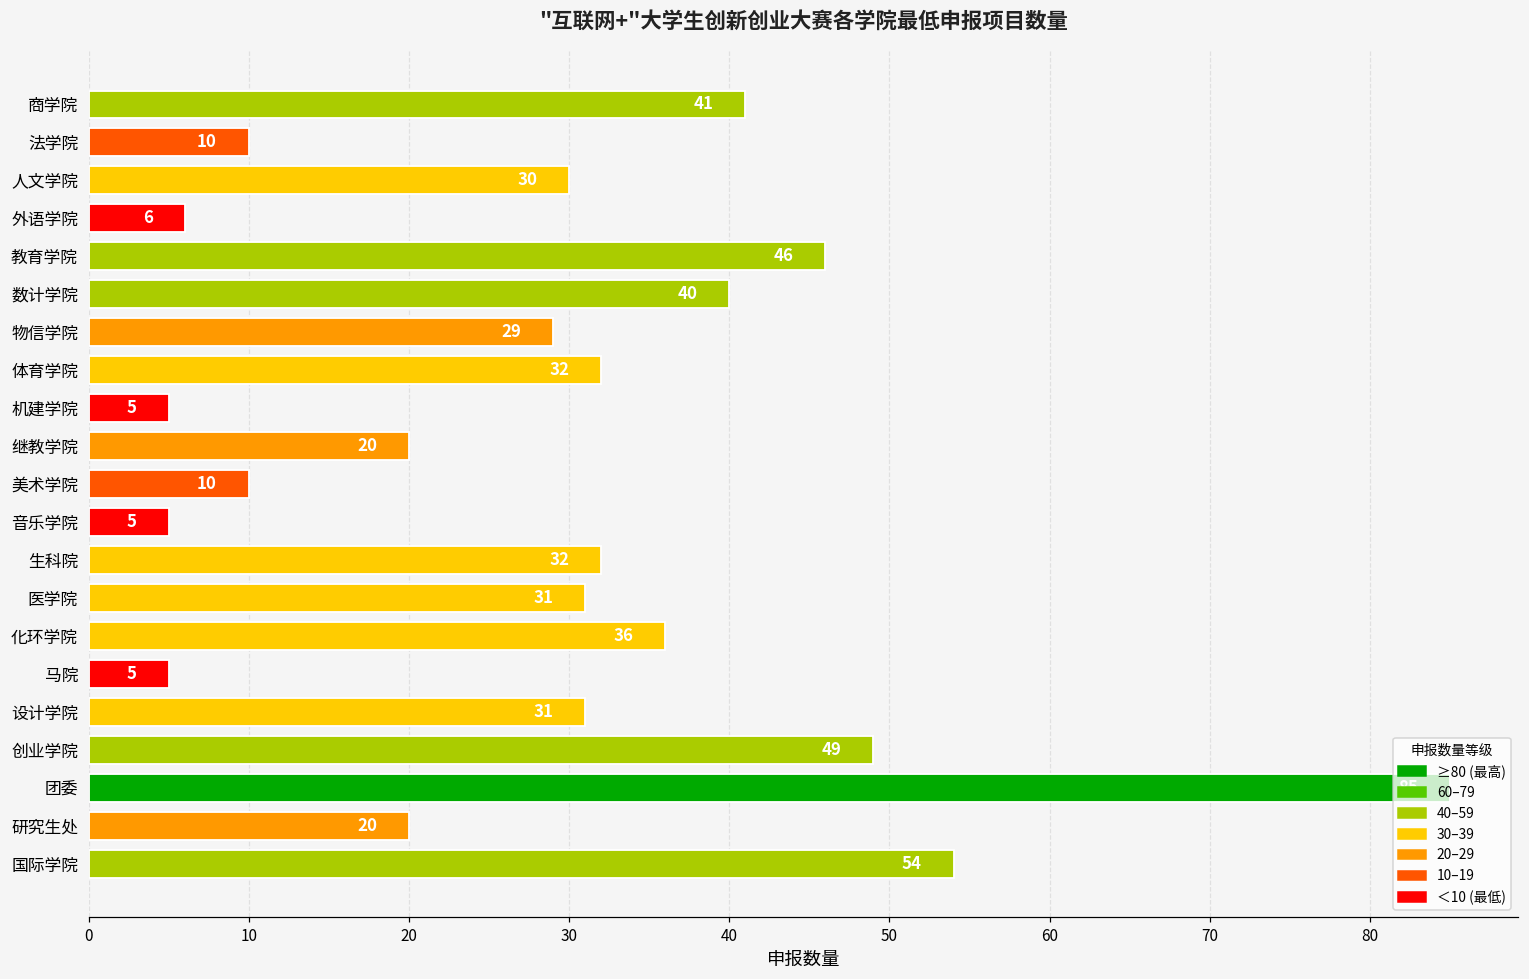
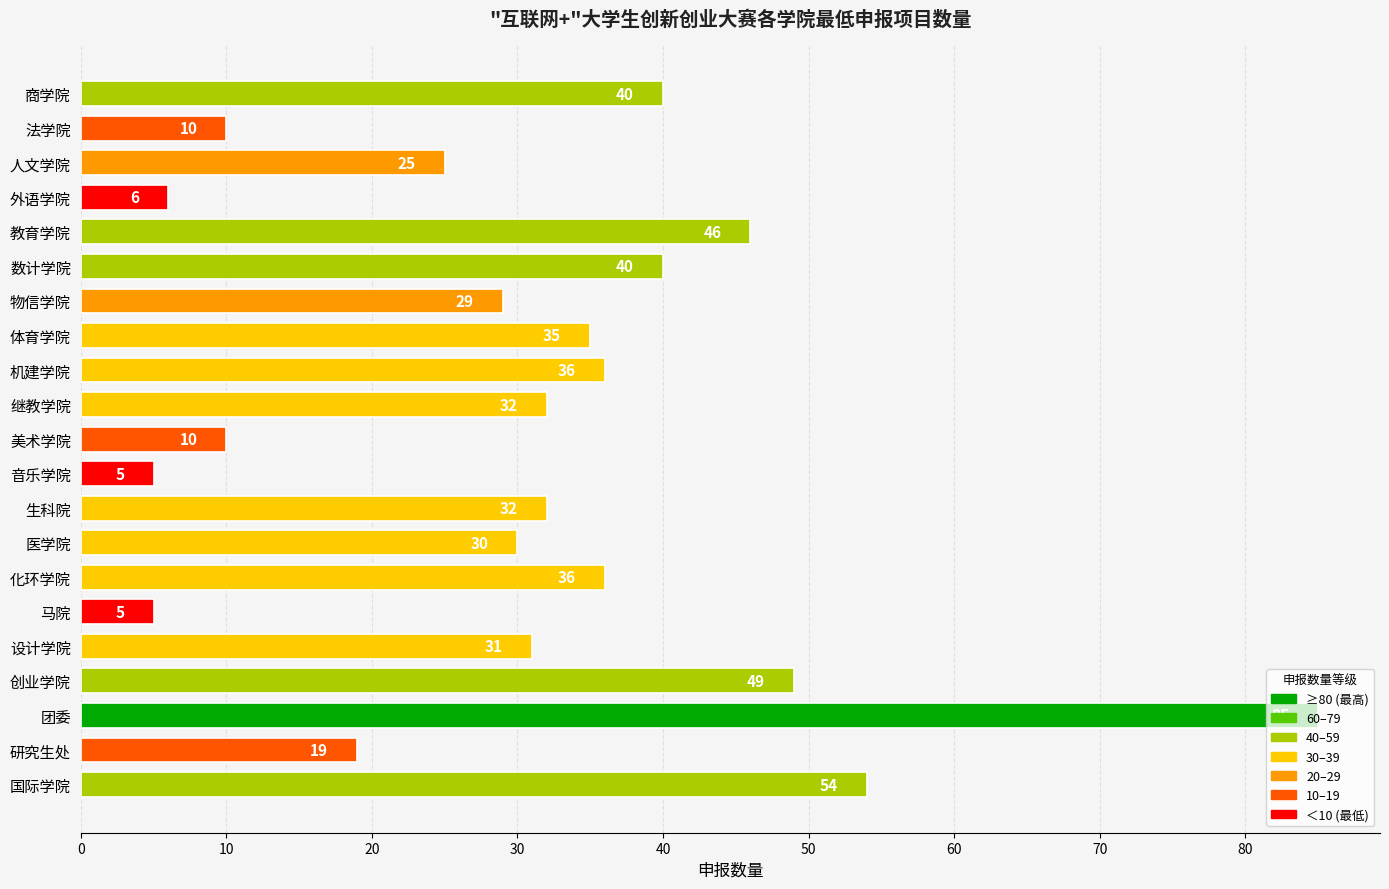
  {
-   "商学院": 41,
+   "商学院": 40,
    "法学院": 10,
-   "人文学院": 30,
+   "人文学院": 25,
    "外语学院": 6,
    "教育学院": 46,
    "数计学院": 40,
    "物信学院": 29,
-   "体育学院": 32,
-   "机建学院": 5,
-   "继教学院": 20,
+   "体育学院": 35,
+   "机建学院": 36,
+   "继教学院": 32,
    "美术学院": 10,
    "音乐学院": 5,
    "生科院": 32,
-   "医学院": 31,
+   "医学院": 30,
    "化环学院": 36,
    "马院": 5,
    "设计学院": 31,
    "创业学院": 49,
-   "研究生处": 20,
+   "研究生处": 19,
    "国际学院": 54
  }
